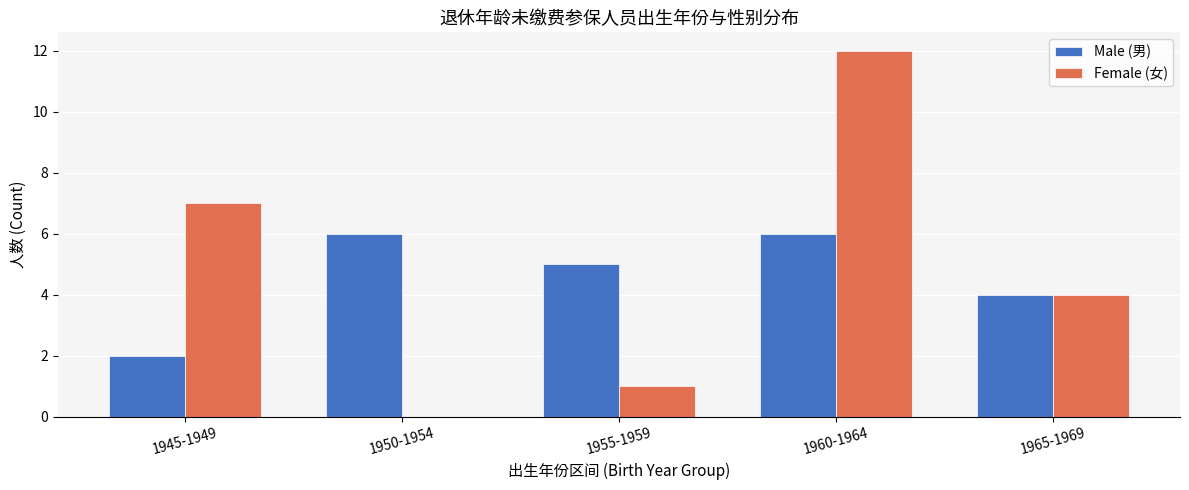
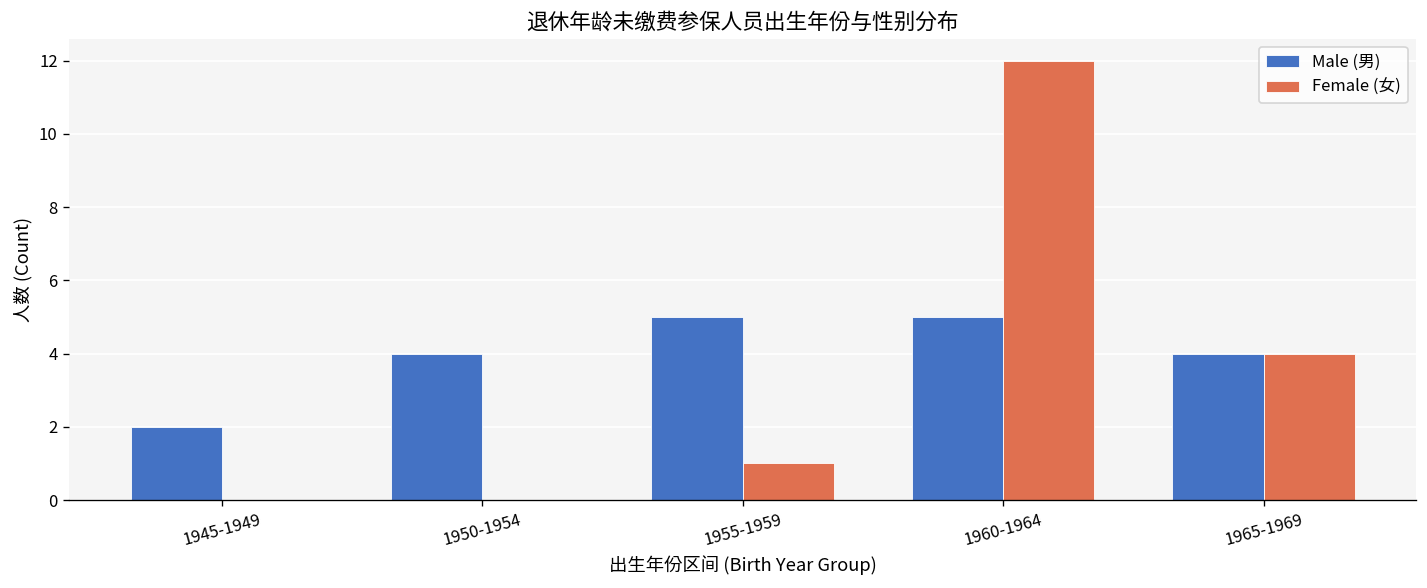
  {
    "Male (男)": {
      "1945-1949": 2,
-     "1950-1954": 6,
+     "1950-1954": 4,
      "1955-1959": 5,
-     "1960-1964": 6,
+     "1960-1964": 5,
      "1965-1969": 4
    },
    "Female (女)": {
-     "1945-1949": 7,
+     "1945-1949": 0,
      "1950-1954": 0,
      "1955-1959": 1,
      "1960-1964": 12,
      "1965-1969": 4
    }
  }
